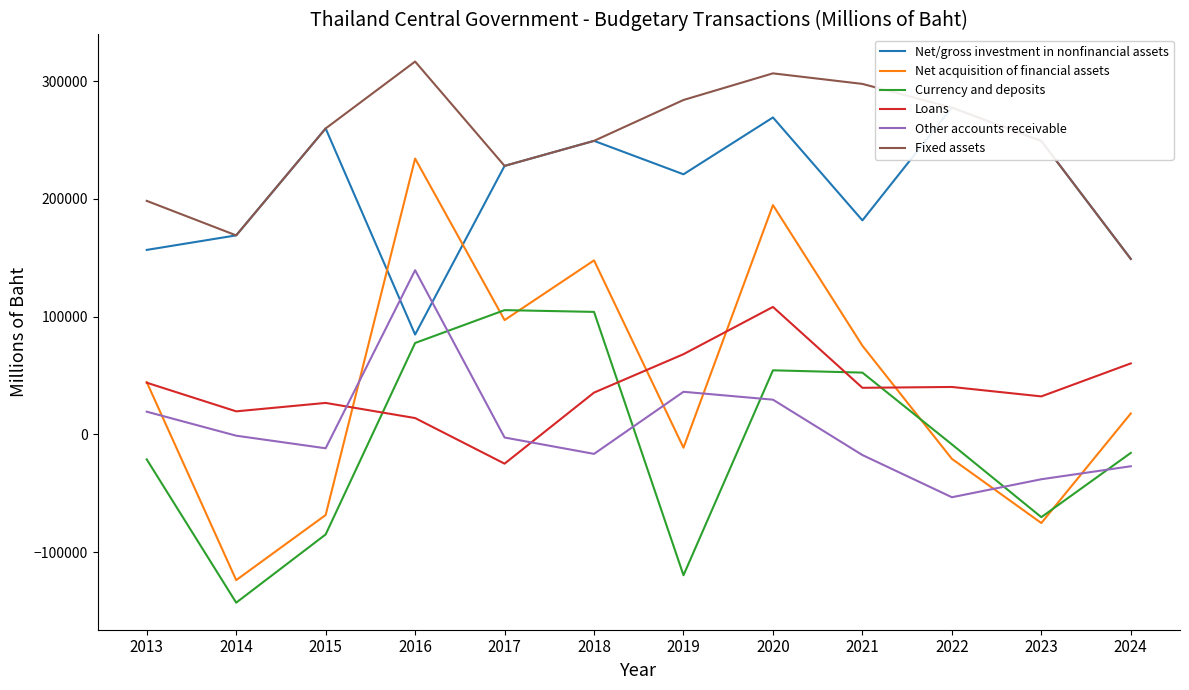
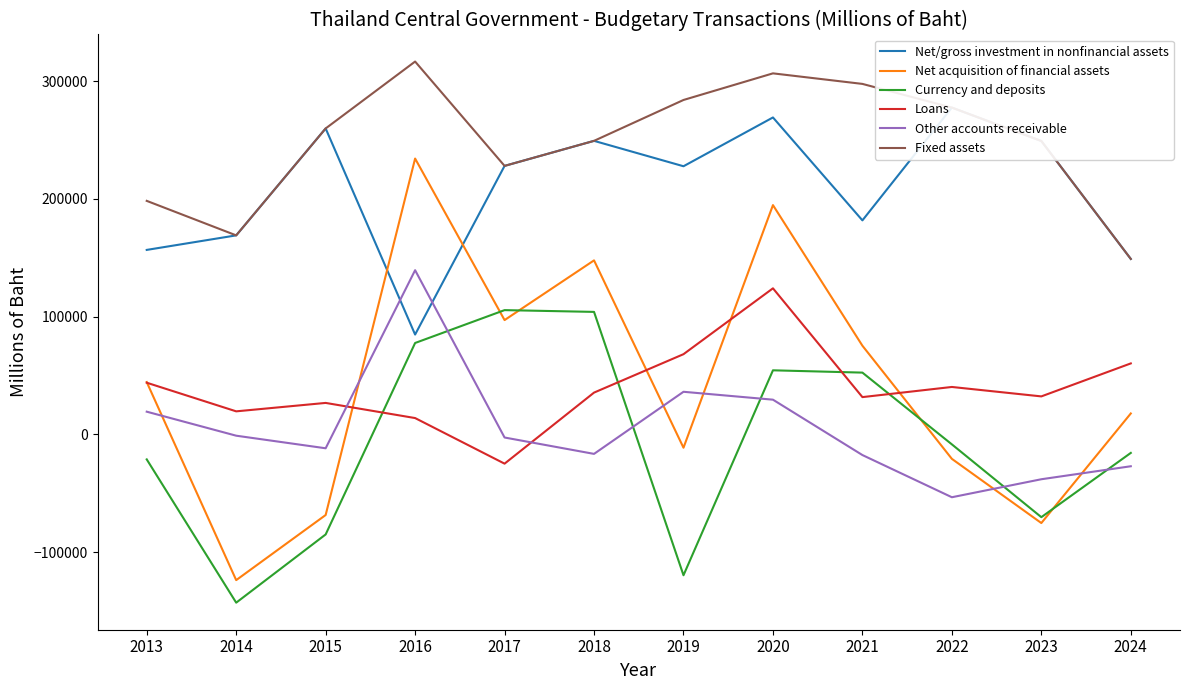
  {
    "Net/gross investment in nonfinancial assets": {
      "2013": 157000,
      "2016": 85000,
-     "2019": 221000,
+     "2019": 228000,
      "2020": 269000,
      "2021": 182000
    },
    "Net acquisition of financial assets": {
      "2014": -124000,
      "2015": -68000,
      "2016": 234000,
      "2017": 97000,
      "2018": 148000,
      "2019": -11000,
      "2020": 195000,
      "2021": 75000,
      "2022": -21000,
      "2023": -75000,
      "2024": 18000
    },
    "Currency and deposits": {
      "2013": -21000,
      "2014": -143000,
      "2015": -85000,
      "2016": 78000,
      "2017": 106000,
      "2018": 104000,
      "2019": -119000,
      "2020": 54000,
      "2021": 53000,
      "2022": -8000,
      "2023": -70000,
      "2024": -16000
    },
    "Loans": {
      "2014": 20000,
      "2015": 27000,
      "2016": 14000,
      "2017": -25000,
      "2018": 36000,
      "2019": 68000,
-     "2020": 108000,
-     "2021": 40000,
+     "2020": 124000,
+     "2021": 32000,
      "2022": 40000,
      "2023": 32000,
      "2024": 60000
    },
    "Other accounts receivable": {
      "2013": 19000,
      "2014": -1000,
      "2015": -12000,
      "2016": 139000,
      "2017": -3000,
      "2018": -16000,
      "2019": 36000,
      "2020": 30000,
      "2021": -17000,
      "2022": -53000,
      "2023": -38000,
      "2024": -27000
    },
    "Fixed assets": {
      "2013": 198000,
      "2016": 317000,
      "2019": 284000,
      "2020": 307000,
      "2021": 298000
    }
  }
